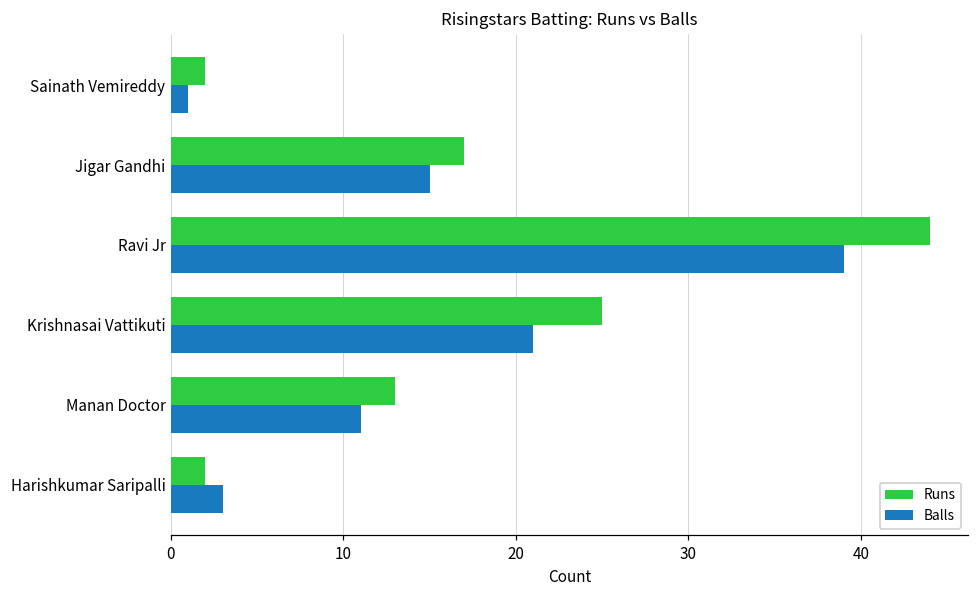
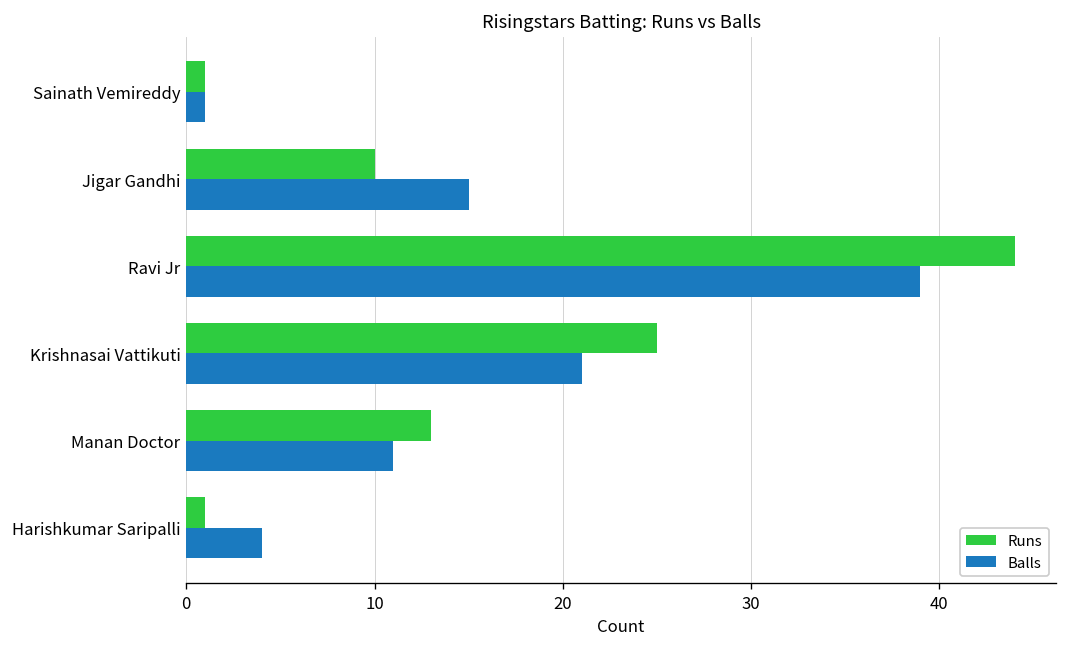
  {
    "Runs": {
-     "Sainath Vemireddy": 2,
-     "Jigar Gandhi": 17,
+     "Sainath Vemireddy": 1,
+     "Jigar Gandhi": 10,
      "Ravi Jr": 44,
      "Krishnasai Vattikuti": 25,
      "Manan Doctor": 13,
-     "Harishkumar Saripalli": 2
+     "Harishkumar Saripalli": 1
    },
    "Balls": {
      "Sainath Vemireddy": 1,
      "Jigar Gandhi": 15,
      "Ravi Jr": 39,
      "Krishnasai Vattikuti": 21,
      "Manan Doctor": 11,
-     "Harishkumar Saripalli": 3
+     "Harishkumar Saripalli": 4
    }
  }
